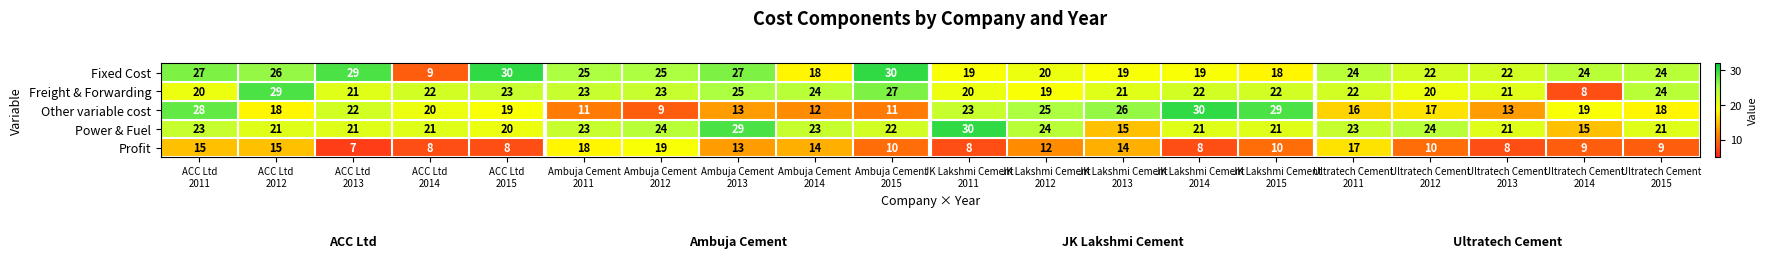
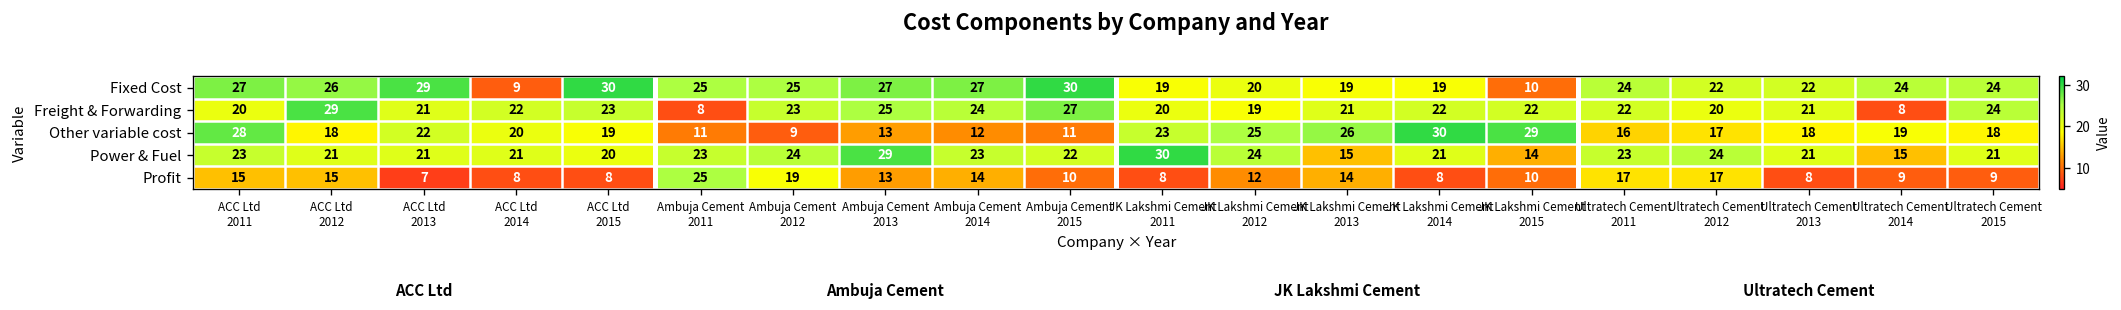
  {
    "Fixed Cost": {
      "ACC Ltd 2011": 27,
      "ACC Ltd 2012": 26,
      "ACC Ltd 2013": 29,
      "ACC Ltd 2014": 9,
      "ACC Ltd 2015": 30,
      "Ambuja Cement 2011": 25,
      "Ambuja Cement 2012": 25,
      "Ambuja Cement 2013": 27,
-     "Ambuja Cement 2014": 18,
+     "Ambuja Cement 2014": 27,
      "Ambuja Cement 2015": 30,
      "JK Lakshmi Cement 2011": 19,
      "JK Lakshmi Cement 2012": 20,
      "JK Lakshmi Cement 2013": 19,
      "JK Lakshmi Cement 2014": 19,
-     "JK Lakshmi Cement 2015": 18,
+     "JK Lakshmi Cement 2015": 10,
      "Ultratech Cement 2011": 24,
      "Ultratech Cement 2012": 22,
      "Ultratech Cement 2013": 22,
      "Ultratech Cement 2014": 24,
      "Ultratech Cement 2015": 24
    },
    "Freight & Forwarding": {
      "ACC Ltd 2011": 20,
      "ACC Ltd 2012": 29,
      "ACC Ltd 2013": 21,
      "ACC Ltd 2014": 22,
      "ACC Ltd 2015": 23,
-     "Ambuja Cement 2011": 23,
+     "Ambuja Cement 2011": 8,
      "Ambuja Cement 2012": 23,
      "Ambuja Cement 2013": 25,
      "Ambuja Cement 2014": 24,
      "Ambuja Cement 2015": 27,
      "JK Lakshmi Cement 2011": 20,
      "JK Lakshmi Cement 2012": 19,
      "JK Lakshmi Cement 2013": 21,
      "JK Lakshmi Cement 2014": 22,
      "JK Lakshmi Cement 2015": 22,
      "Ultratech Cement 2011": 22,
      "Ultratech Cement 2012": 20,
      "Ultratech Cement 2013": 21,
      "Ultratech Cement 2014": 8,
      "Ultratech Cement 2015": 24
    },
    "Other variable cost": {
      "ACC Ltd 2011": 28,
      "ACC Ltd 2012": 18,
      "ACC Ltd 2013": 22,
      "ACC Ltd 2014": 20,
      "ACC Ltd 2015": 19,
      "Ambuja Cement 2011": 11,
      "Ambuja Cement 2012": 9,
      "Ambuja Cement 2013": 13,
      "Ambuja Cement 2014": 12,
      "Ambuja Cement 2015": 11,
      "JK Lakshmi Cement 2011": 23,
      "JK Lakshmi Cement 2012": 25,
      "JK Lakshmi Cement 2013": 26,
      "JK Lakshmi Cement 2014": 30,
      "JK Lakshmi Cement 2015": 29,
      "Ultratech Cement 2011": 16,
      "Ultratech Cement 2012": 17,
-     "Ultratech Cement 2013": 13,
+     "Ultratech Cement 2013": 18,
      "Ultratech Cement 2014": 19,
      "Ultratech Cement 2015": 18
    },
    "Power & Fuel": {
      "ACC Ltd 2011": 23,
      "ACC Ltd 2012": 21,
      "ACC Ltd 2013": 21,
      "ACC Ltd 2014": 21,
      "ACC Ltd 2015": 20,
      "Ambuja Cement 2011": 23,
      "Ambuja Cement 2012": 24,
      "Ambuja Cement 2013": 29,
      "Ambuja Cement 2014": 23,
      "Ambuja Cement 2015": 22,
      "JK Lakshmi Cement 2011": 30,
      "JK Lakshmi Cement 2012": 24,
      "JK Lakshmi Cement 2013": 15,
      "JK Lakshmi Cement 2014": 21,
-     "JK Lakshmi Cement 2015": 21,
+     "JK Lakshmi Cement 2015": 14,
      "Ultratech Cement 2011": 23,
      "Ultratech Cement 2012": 24,
      "Ultratech Cement 2013": 21,
      "Ultratech Cement 2014": 15,
      "Ultratech Cement 2015": 21
    },
    "Profit": {
      "ACC Ltd 2011": 15,
      "ACC Ltd 2012": 15,
      "ACC Ltd 2013": 7,
      "ACC Ltd 2014": 8,
      "ACC Ltd 2015": 8,
-     "Ambuja Cement 2011": 18,
+     "Ambuja Cement 2011": 25,
      "Ambuja Cement 2012": 19,
      "Ambuja Cement 2013": 13,
      "Ambuja Cement 2014": 14,
      "Ambuja Cement 2015": 10,
      "JK Lakshmi Cement 2011": 8,
      "JK Lakshmi Cement 2012": 12,
      "JK Lakshmi Cement 2013": 14,
      "JK Lakshmi Cement 2014": 8,
      "JK Lakshmi Cement 2015": 10,
      "Ultratech Cement 2011": 17,
-     "Ultratech Cement 2012": 10,
+     "Ultratech Cement 2012": 17,
      "Ultratech Cement 2013": 8,
      "Ultratech Cement 2014": 9,
      "Ultratech Cement 2015": 9
    }
  }
